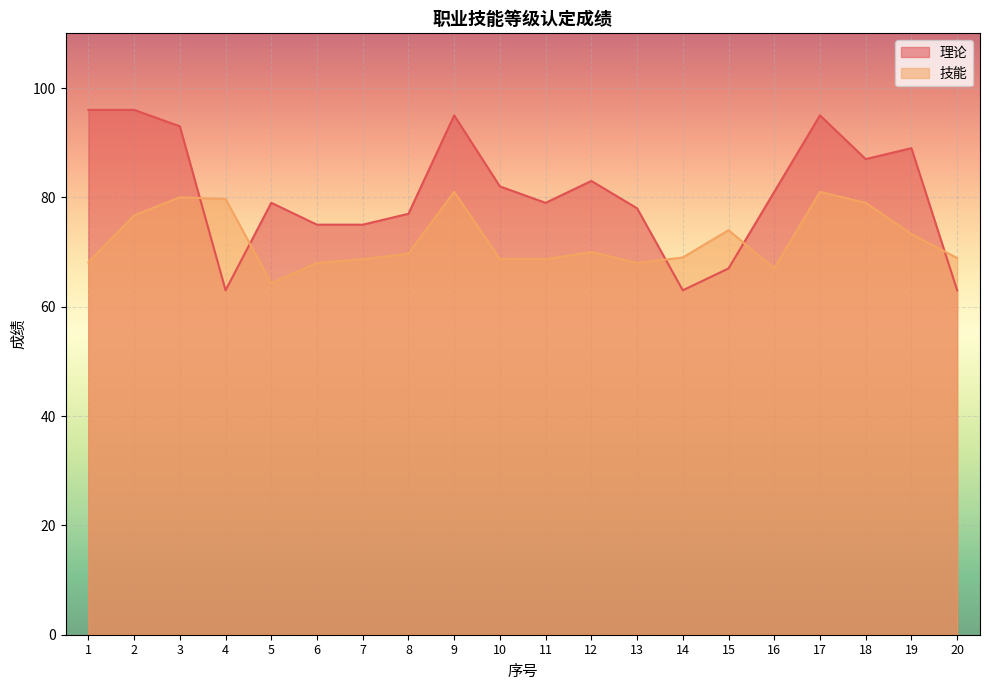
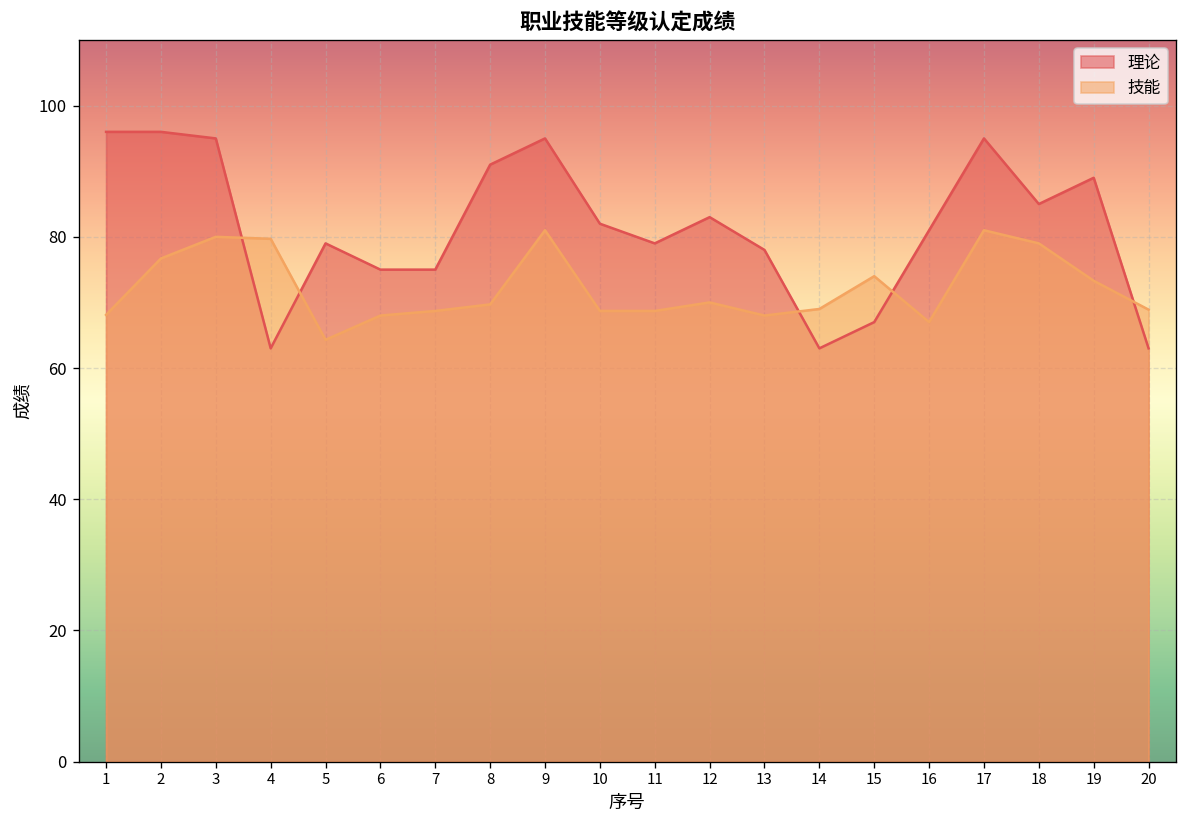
  {
    "理论": {
      "1": 96,
      "2": 96,
-     "3": 93,
+     "3": 95,
      "4": 63,
      "5": 79,
      "6": 75,
      "7": 75,
-     "8": 77,
+     "8": 91,
      "9": 95,
      "10": 82,
      "11": 79,
      "12": 83,
      "13": 78,
      "14": 63,
      "15": 67,
      "16": 81,
      "17": 95,
-     "18": 87,
+     "18": 85,
      "19": 89,
      "20": 63
    },
    "技能": {
      "1": 68,
      "2": 77,
      "3": 80,
      "4": 80,
      "5": 64,
      "6": 68,
      "7": 69,
      "8": 70,
      "9": 81,
      "10": 69,
      "11": 69,
      "12": 70,
      "13": 68,
      "14": 69,
      "15": 74,
      "16": 67,
      "17": 81,
      "18": 79,
      "19": 73,
      "20": 69
    }
  }
